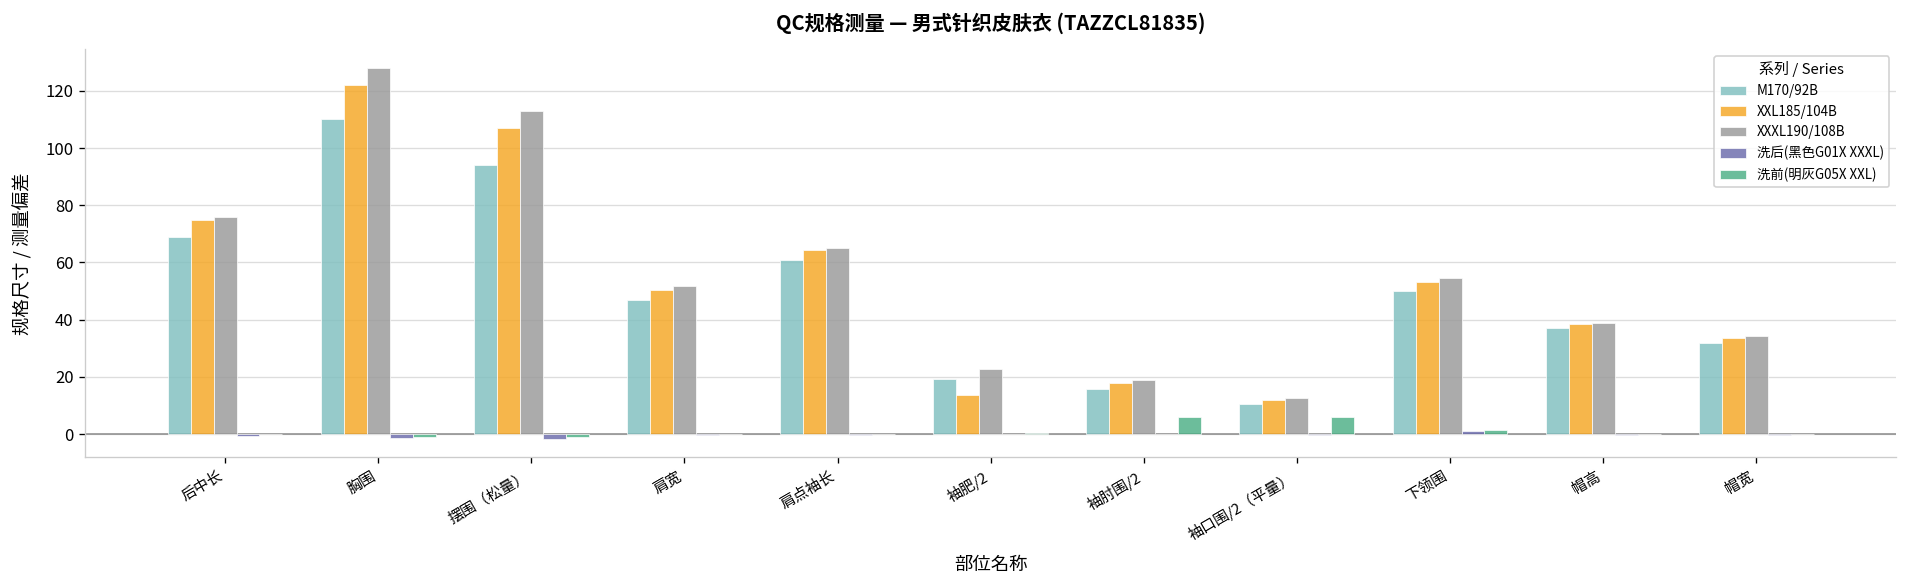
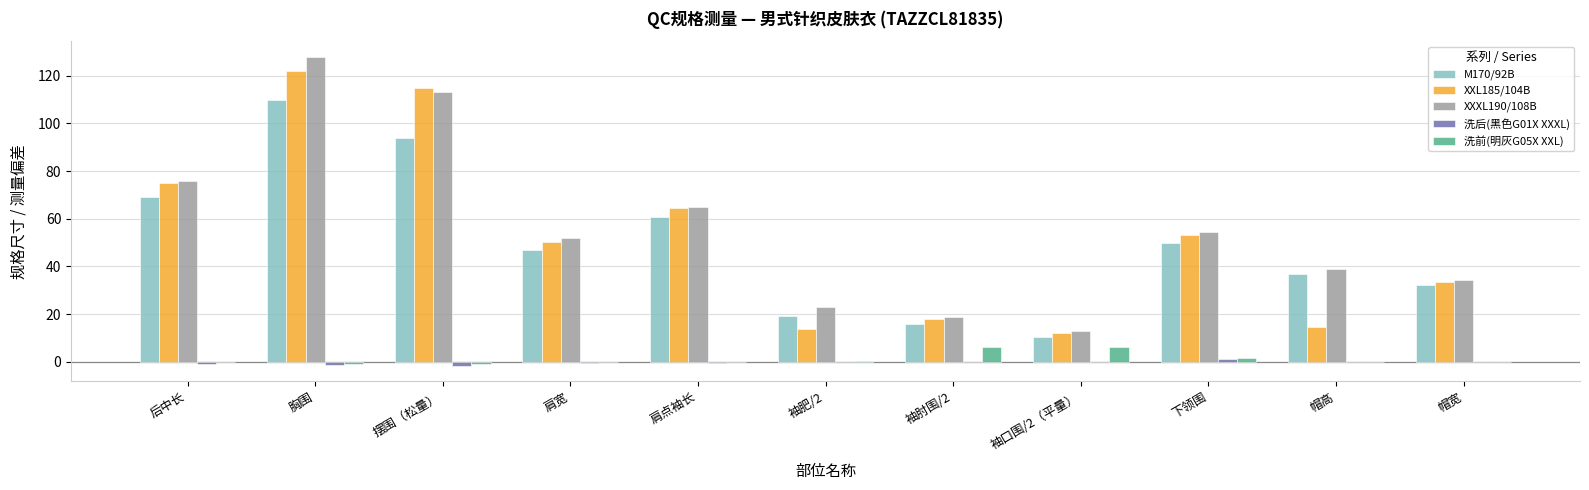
  {
    "XXL185/104B": {
      "后中长": 75,
      "胸围": 122,
-     "摆围（松量）": 107,
+     "摆围（松量）": 115,
      "肩宽": 50,
      "肩点袖长": 64,
      "袖肥/2": 14,
      "袖肘围/2": 18,
      "袖口围/2（平量）": 12,
      "下领围": 53,
-     "帽高": 39,
+     "帽高": 14,
      "帽宽": 34
    },
    "洗后(黑色G01X XXXL)": {
      "胸围": -2,
      "摆围（松量）": -2,
      "袖肥/2": 0,
      "袖肘围/2": 0
    },
    "洗前(明灰G05X XXL)": {
      "后中长": 0,
      "肩宽": 0,
      "肩点袖长": 0,
      "袖肘围/2": 6,
      "袖口围/2（平量）": 6,
      "下领围": 2,
      "帽高": 0,
      "帽宽": 0
    }
  }
